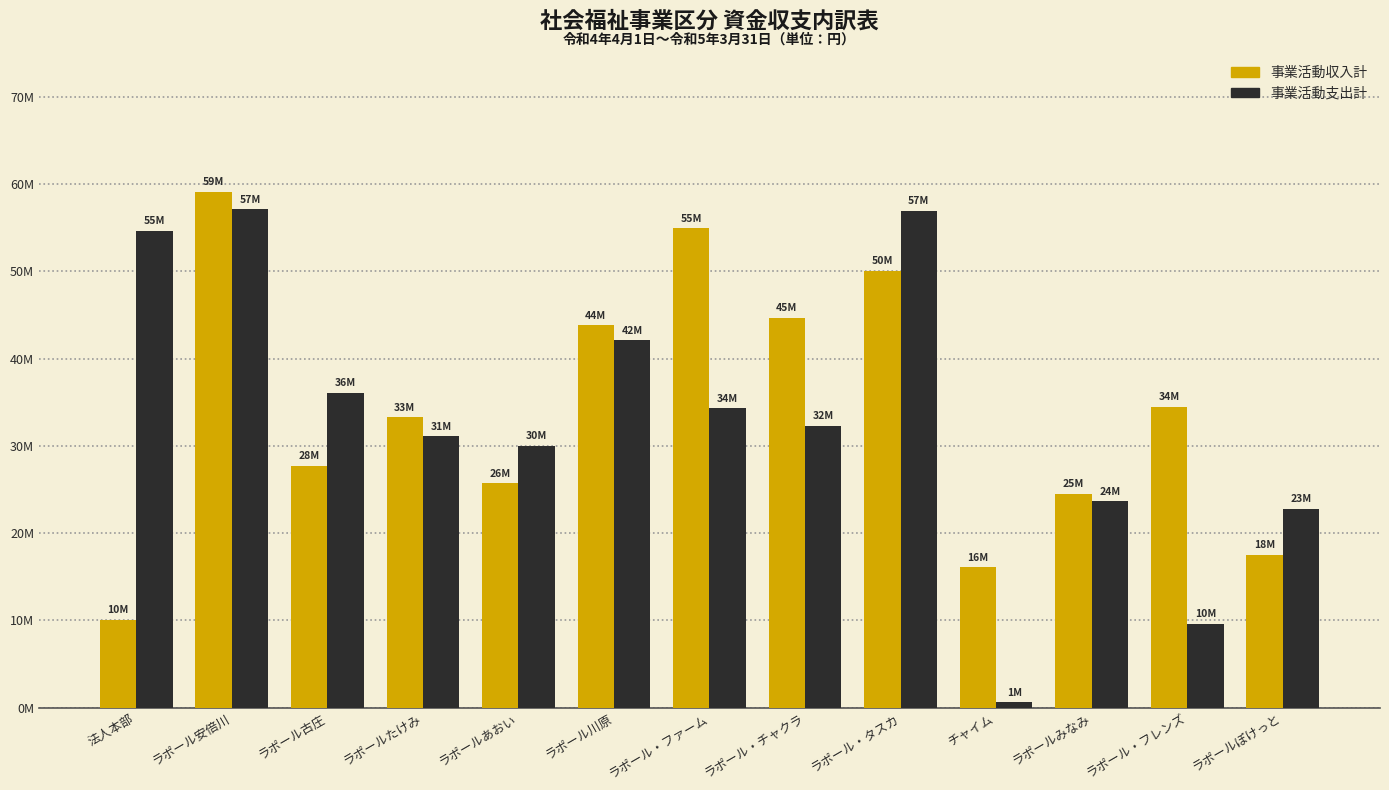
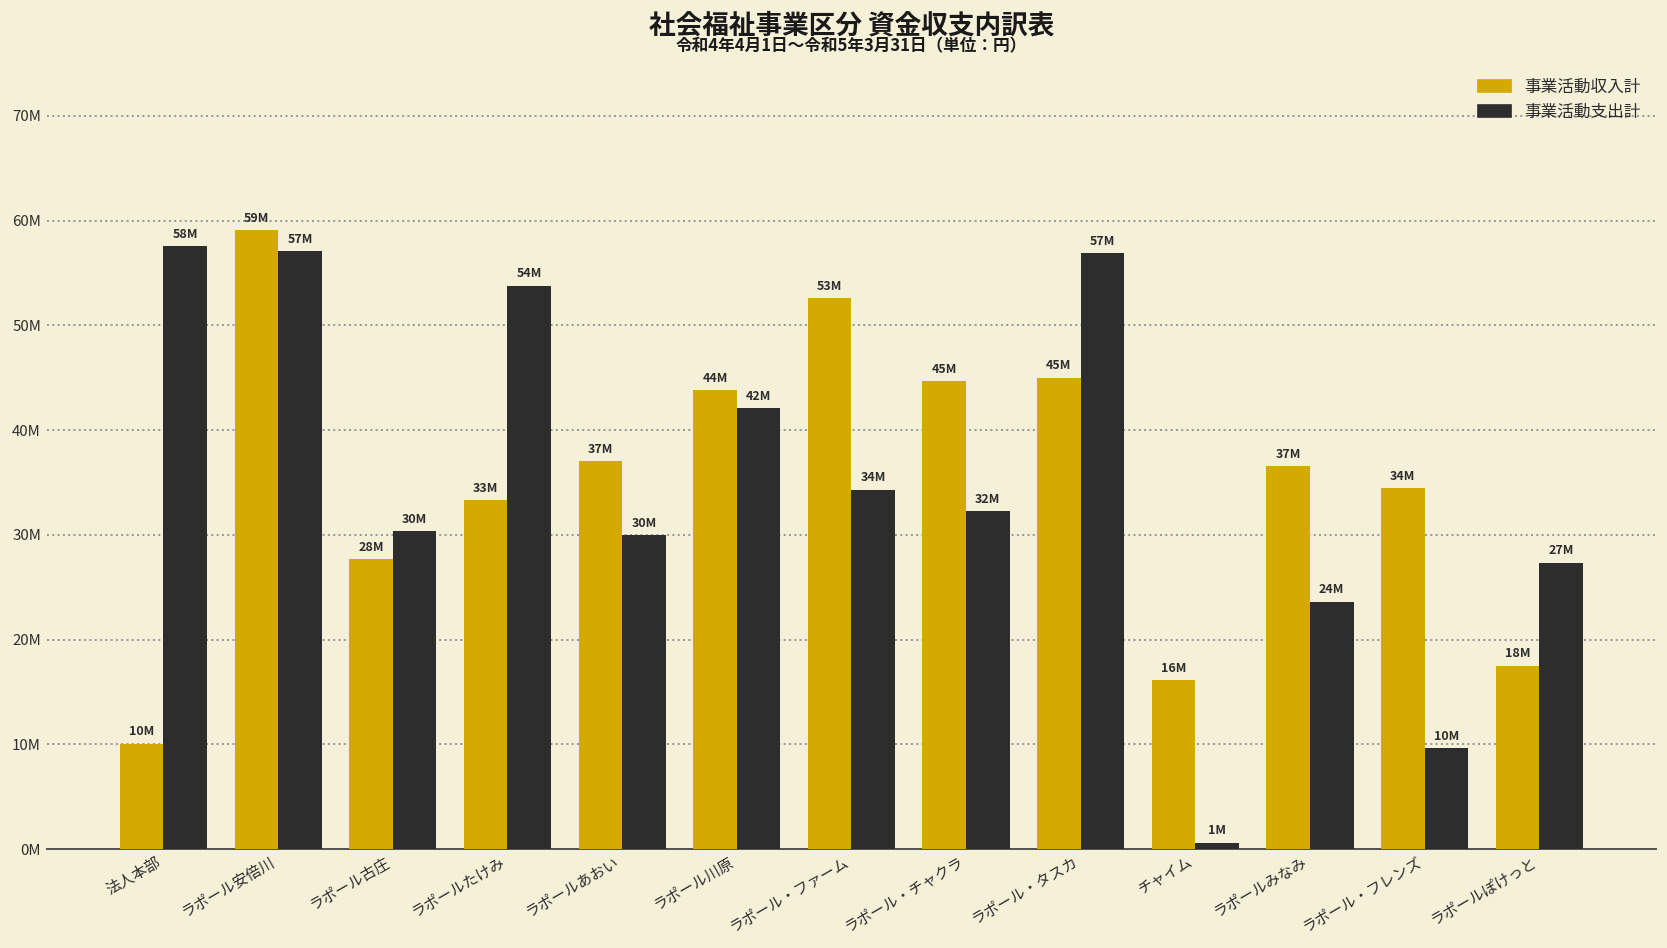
  {
    "事業活動収入計": {
      "法人本部": "10M",
      "ラポール安倍川": "59M",
      "ラポール古庄": "28M",
      "ラポールたけみ": "33M",
-     "ラポールあおい": "26M",
+     "ラポールあおい": "37M",
      "ラポール川原": "44M",
-     "ラポール・ファーム": "55M",
+     "ラポール・ファーム": "53M",
      "ラポール・チャクラ": "45M",
-     "ラポール・タスカ": "50M",
+     "ラポール・タスカ": "45M",
      "チャイム": "16M",
-     "ラポールみなみ": "25M",
+     "ラポールみなみ": "37M",
      "ラポール・フレンズ": "34M",
      "ラポールぽけっと": "18M"
    },
    "事業活動支出計": {
-     "法人本部": "55M",
+     "法人本部": "58M",
      "ラポール安倍川": "57M",
-     "ラポール古庄": "36M",
-     "ラポールたけみ": "31M",
+     "ラポール古庄": "30M",
+     "ラポールたけみ": "54M",
      "ラポールあおい": "30M",
      "ラポール川原": "42M",
      "ラポール・ファーム": "34M",
      "ラポール・チャクラ": "32M",
      "ラポール・タスカ": "57M",
      "チャイム": "1M",
      "ラポールみなみ": "24M",
      "ラポール・フレンズ": "10M",
-     "ラポールぽけっと": "23M"
+     "ラポールぽけっと": "27M"
    }
  }
